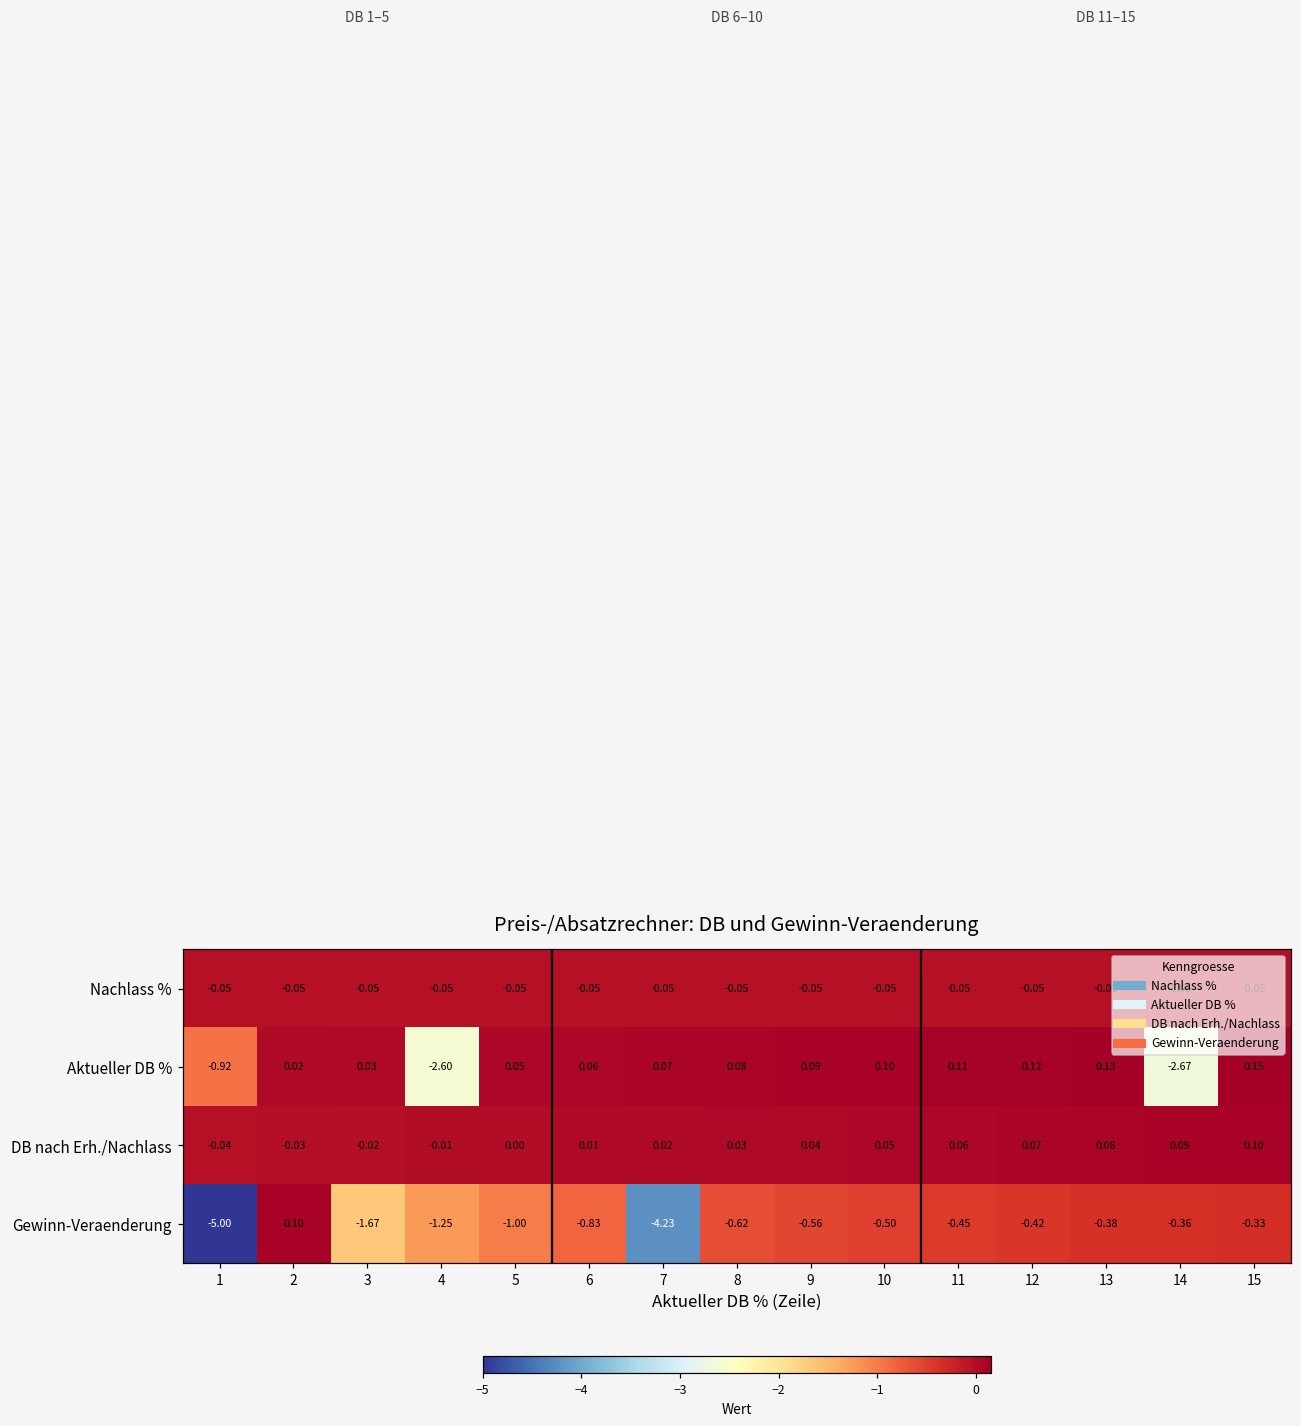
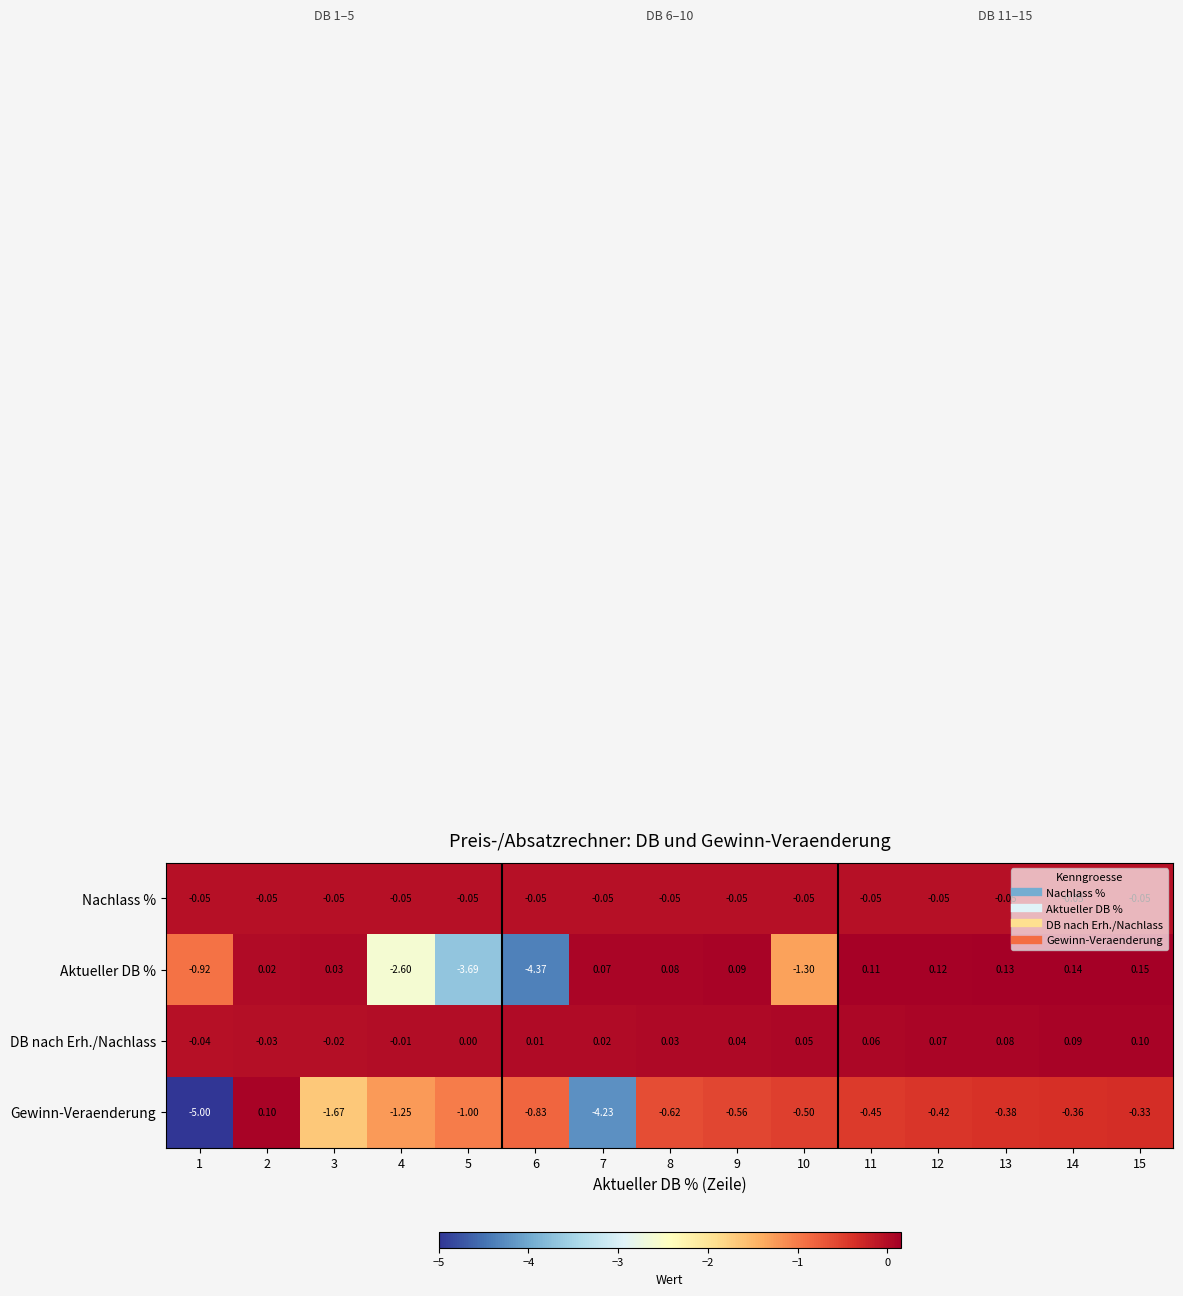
  {
    "Nachlass %": {
      "1": -0.05,
      "2": -0.05,
      "3": -0.05,
      "4": -0.05,
      "5": -0.05,
      "6": -0.05,
      "7": -0.05,
      "8": -0.05,
      "9": -0.05,
      "10": -0.05,
      "11": -0.05,
      "12": -0.05
    },
    "Aktueller DB %": {
      "1": -0.92,
      "2": 0.02,
      "3": 0.03,
      "4": -2.60,
-     "5": 0.05,
-     "6": 0.06,
+     "5": -3.69,
+     "6": -4.37,
      "7": 0.07,
      "8": 0.08,
      "9": 0.09,
-     "10": 0.10,
+     "10": -1.30,
      "11": 0.11,
      "12": 0.12,
      "13": 0.13,
-     "14": -2.67,
+     "14": 0.14,
      "15": 0.15
    },
    "DB nach Erh./Nachlass": {
      "1": -0.04,
      "2": -0.03,
      "3": -0.02,
      "4": -0.01,
      "5": 0.00,
      "6": 0.01,
      "7": 0.02,
      "8": 0.03,
      "9": 0.04,
      "10": 0.05,
      "11": 0.06,
      "12": 0.07,
      "13": 0.08,
      "14": 0.09,
      "15": 0.10
    },
    "Gewinn-Veraenderung": {
      "1": -5.00,
      "2": 0.10,
      "3": -1.67,
      "4": -1.25,
      "5": -1.00,
      "6": -0.83,
      "7": -4.23,
      "8": -0.62,
      "9": -0.56,
      "10": -0.50,
      "11": -0.45,
      "12": -0.42,
      "13": -0.38,
      "14": -0.36,
      "15": -0.33
    }
  }
